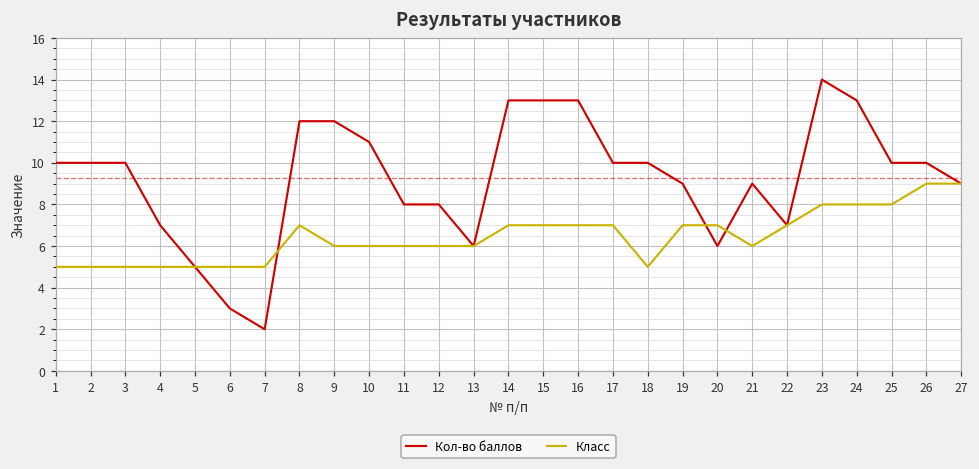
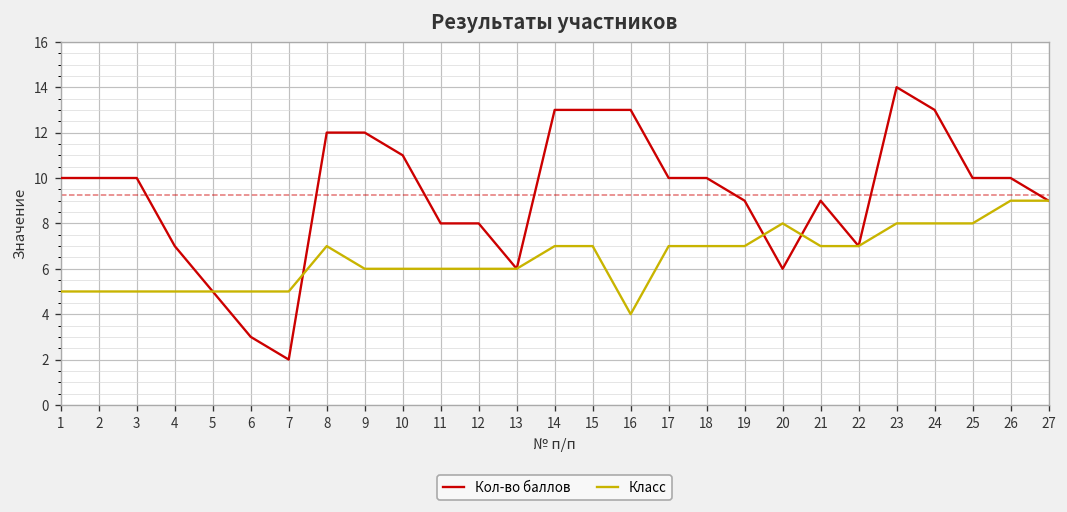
  {
    "Кол-во баллов": {
      "1": 10,
      "2": 10,
      "3": 10,
      "4": 7,
      "6": 3,
      "7": 2,
      "8": 12,
      "9": 12,
      "10": 11,
      "11": 8,
      "12": 8,
      "14": 13,
      "15": 13,
      "16": 13,
      "17": 10,
      "18": 10,
      "19": 9,
      "20": 6,
      "21": 9,
      "23": 14,
      "24": 13,
      "25": 10,
      "26": 10
    },
    "Класс": {
      "1": 5,
      "2": 5,
      "3": 5,
      "4": 5,
      "6": 5,
      "7": 5,
      "8": 7,
      "9": 6,
      "10": 6,
      "11": 6,
      "12": 6,
      "14": 7,
      "15": 7,
-     "16": 7,
+     "16": 4,
      "17": 7,
-     "18": 5,
+     "18": 7,
      "19": 7,
-     "20": 7,
-     "21": 6,
+     "20": 8,
+     "21": 7,
      "23": 8,
      "24": 8,
      "25": 8,
      "26": 9
    }
  }
